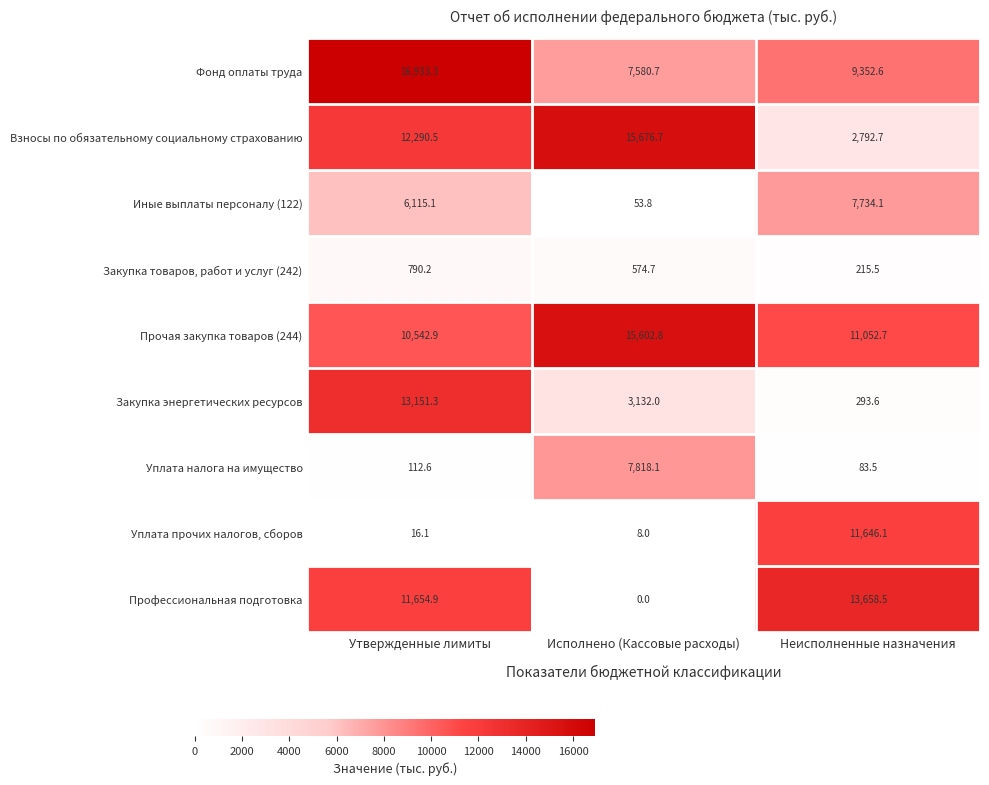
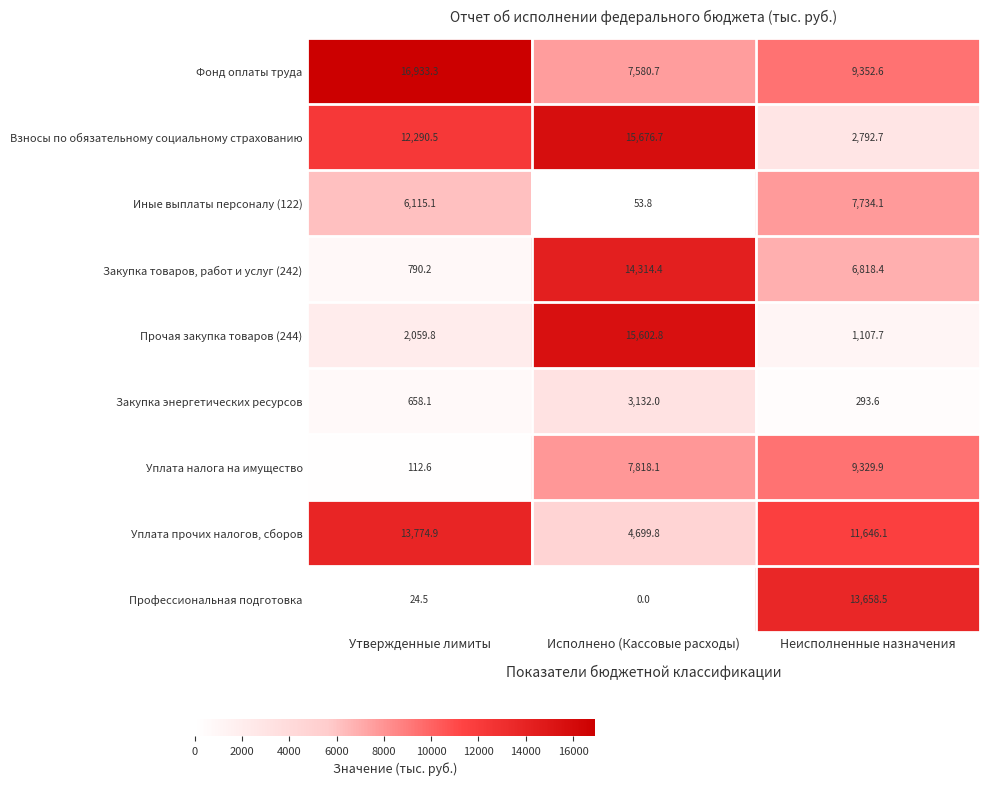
  {
    "Фонд оплаты труда": {
      "Утвержденные лимиты": "16,933.3",
      "Исполнено (Кассовые расходы)": "7,580.7",
      "Неисполненные назначения": "9,352.6"
    },
    "Взносы по обязательному социальному страхованию": {
      "Утвержденные лимиты": "12,290.5",
      "Исполнено (Кассовые расходы)": "15,676.7",
      "Неисполненные назначения": "2,792.7"
    },
    "Иные выплаты персоналу (122)": {
      "Утвержденные лимиты": "6,115.1",
      "Исполнено (Кассовые расходы)": "53.8",
      "Неисполненные назначения": "7,734.1"
    },
    "Закупка товаров, работ и услуг (242)": {
      "Утвержденные лимиты": "790.2",
-     "Исполнено (Кассовые расходы)": "574.7",
-     "Неисполненные назначения": "215.5"
+     "Исполнено (Кассовые расходы)": "14,314.4",
+     "Неисполненные назначения": "6,818.4"
    },
    "Прочая закупка товаров (244)": {
-     "Утвержденные лимиты": "10,542.9",
+     "Утвержденные лимиты": "2,059.8",
      "Исполнено (Кассовые расходы)": "15,602.8",
-     "Неисполненные назначения": "11,052.7"
+     "Неисполненные назначения": "1,107.7"
    },
    "Закупка энергетических ресурсов": {
-     "Утвержденные лимиты": "13,151.3",
+     "Утвержденные лимиты": "658.1",
      "Исполнено (Кассовые расходы)": "3,132.0",
      "Неисполненные назначения": "293.6"
    },
    "Уплата налога на имущество": {
      "Утвержденные лимиты": "112.6",
      "Исполнено (Кассовые расходы)": "7,818.1",
-     "Неисполненные назначения": "83.5"
+     "Неисполненные назначения": "9,329.9"
    },
    "Уплата прочих налогов, сборов": {
-     "Утвержденные лимиты": "16.1",
-     "Исполнено (Кассовые расходы)": "8.0",
+     "Утвержденные лимиты": "13,774.9",
+     "Исполнено (Кассовые расходы)": "4,699.8",
      "Неисполненные назначения": "11,646.1"
    },
    "Профессиональная подготовка": {
-     "Утвержденные лимиты": "11,654.9",
+     "Утвержденные лимиты": "24.5",
      "Исполнено (Кассовые расходы)": "0.0",
      "Неисполненные назначения": "13,658.5"
    }
  }
